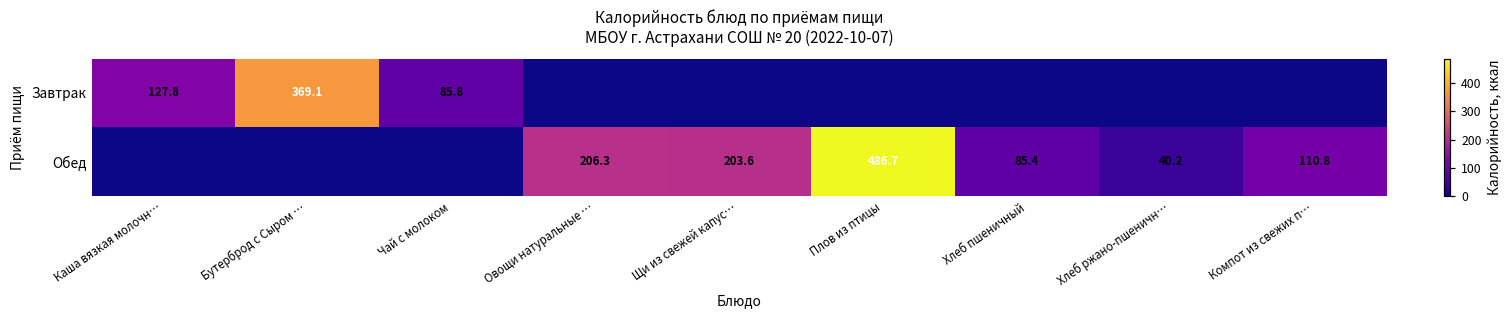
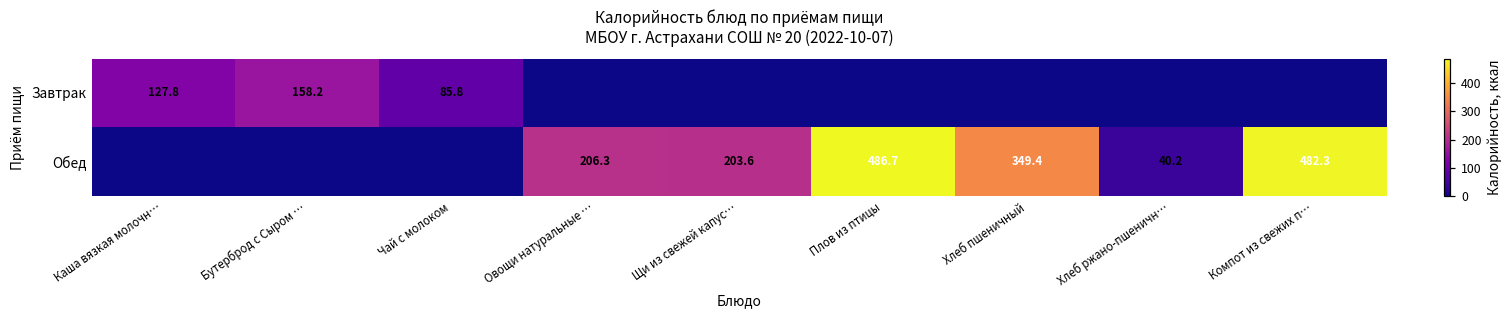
  {
    "Завтрак": {
      "Каша вязкая молочн…": 127.8,
-     "Бутерброд с Сыром …": 369.1,
+     "Бутерброд с Сыром …": 158.2,
      "Чай с молоком": 85.8
    },
    "Обед": {
      "Овощи натуральные …": 206.3,
      "Щи из свежей капус…": 203.6,
      "Плов из птицы": 486.7,
-     "Хлеб пшеничный": 85.4,
+     "Хлеб пшеничный": 349.4,
      "Хлеб ржано-пшеничн…": 40.2,
-     "Компот из свежих п…": 110.8
+     "Компот из свежих п…": 482.3
    }
  }
